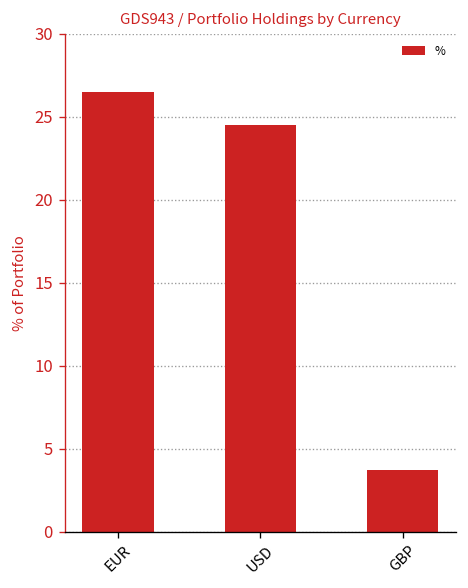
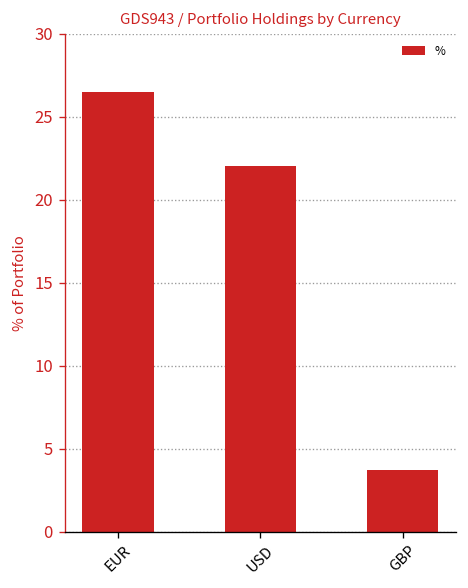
  {
    "EUR": 26.5,
-   "USD": 24.5,
+   "USD": 22.0,
    "GBP": 3.7
  }
